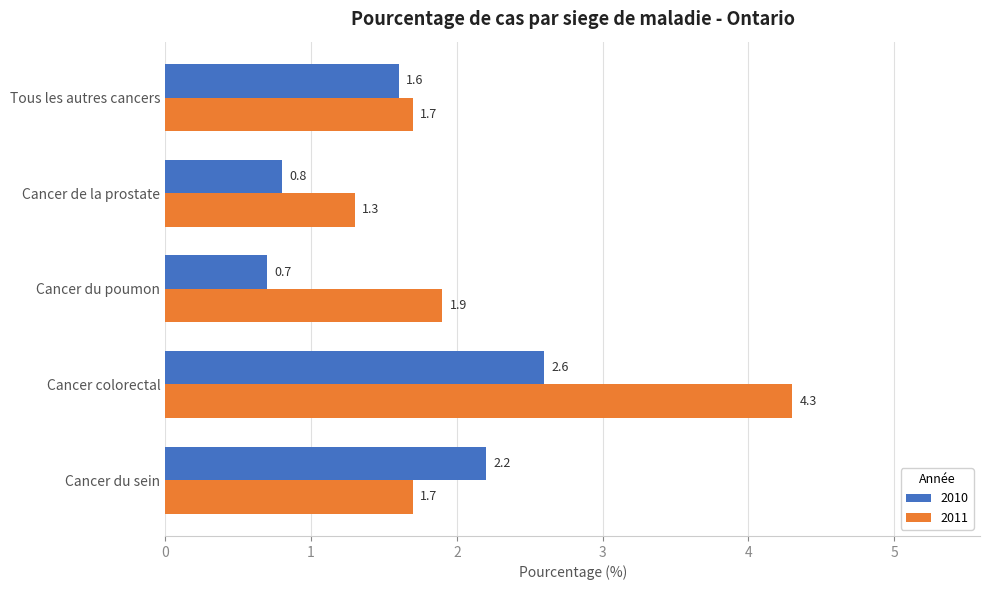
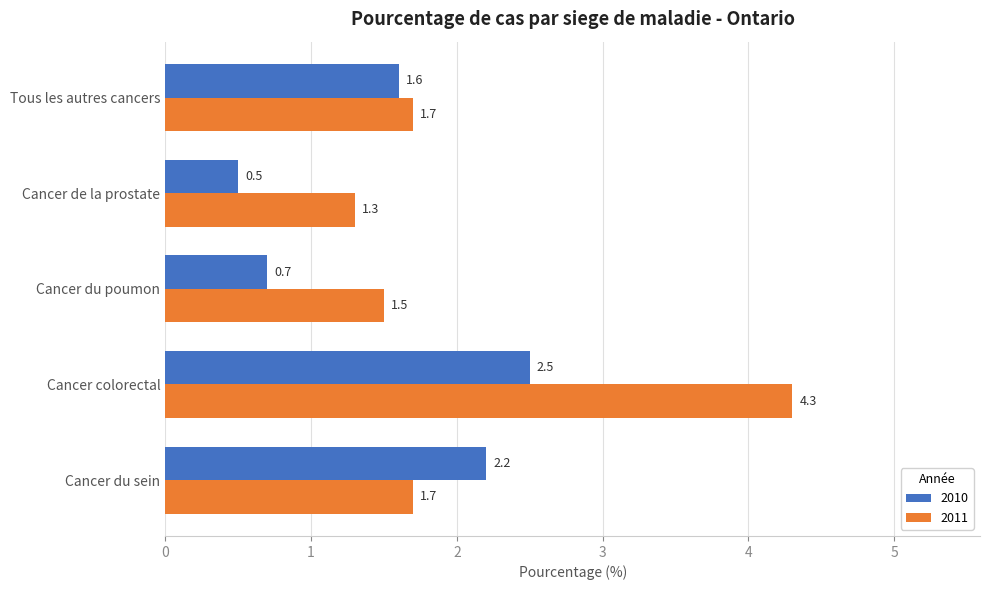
  {
    "2010": {
      "Tous les autres cancers": 1.6,
-     "Cancer de la prostate": 0.8,
+     "Cancer de la prostate": 0.5,
      "Cancer du poumon": 0.7,
-     "Cancer colorectal": 2.6,
+     "Cancer colorectal": 2.5,
      "Cancer du sein": 2.2
    },
    "2011": {
      "Tous les autres cancers": 1.7,
      "Cancer de la prostate": 1.3,
-     "Cancer du poumon": 1.9,
+     "Cancer du poumon": 1.5,
      "Cancer colorectal": 4.3,
      "Cancer du sein": 1.7
    }
  }
